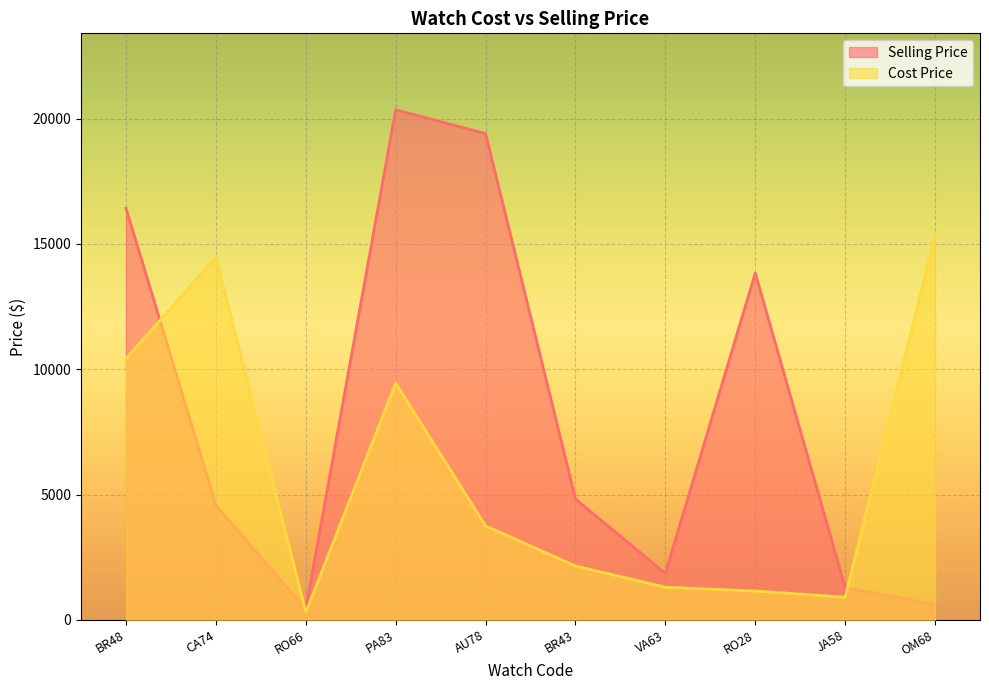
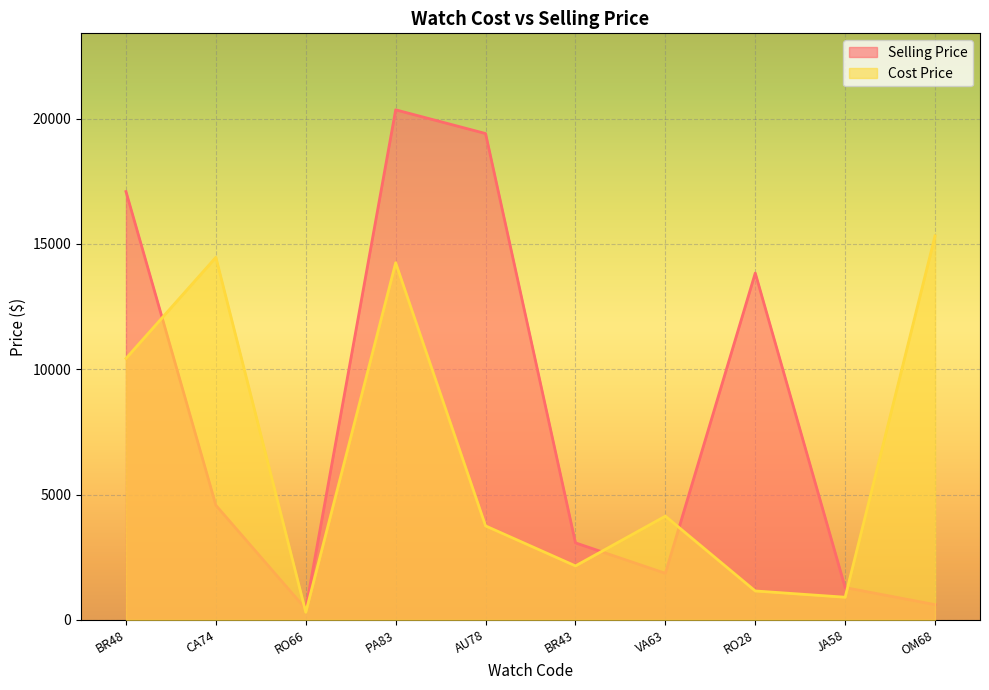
  {
    "Selling Price": {
-     "BR48": 16400,
+     "BR48": 17100,
      "CA74": 4600,
      "RO66": 400,
      "PA83": 20400,
      "AU78": 19400,
-     "BR43": 4800,
+     "BR43": 3100,
      "VA63": 1900,
      "RO28": 13800,
      "JA58": 1300,
      "OM68": 600
    },
    "Cost Price": {
      "BR48": 10400,
      "CA74": 14500,
      "RO66": 300,
-     "PA83": 9400,
+     "PA83": 14300,
      "AU78": 3700,
      "BR43": 2200,
-     "VA63": 1300,
+     "VA63": 4100,
      "RO28": 1200,
      "JA58": 900,
      "OM68": 15300
    }
  }
